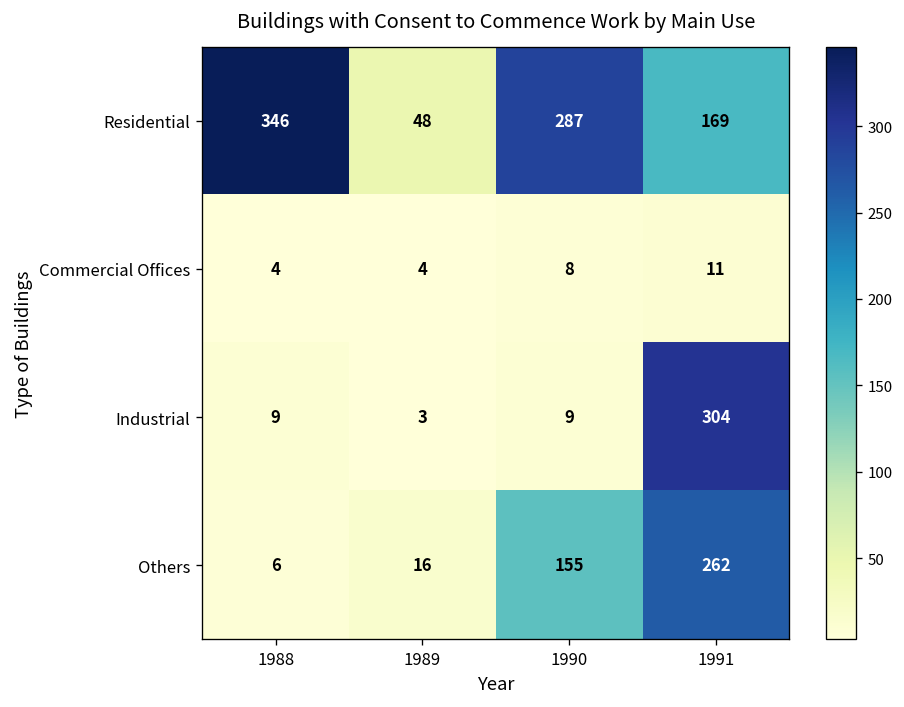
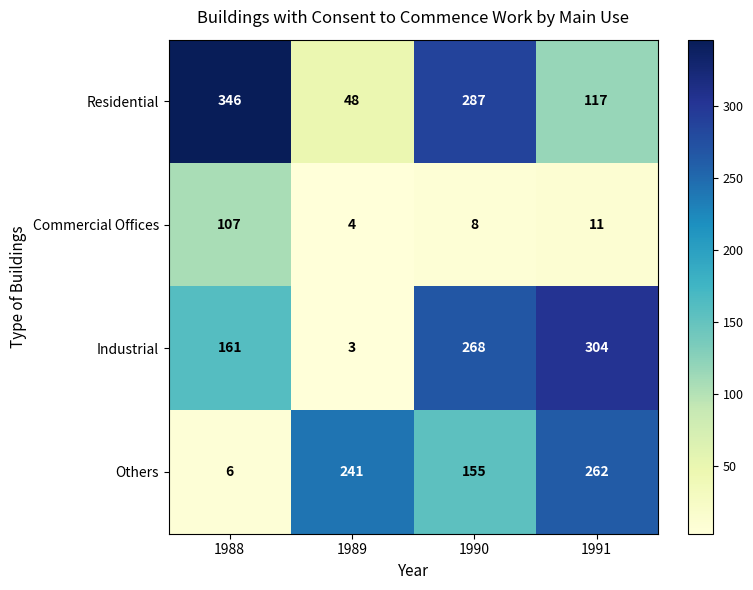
  {
    "Residential": {
      "1988": 346,
      "1989": 48,
      "1990": 287,
-     "1991": 169
+     "1991": 117
    },
    "Commercial Offices": {
-     "1988": 4,
+     "1988": 107,
      "1989": 4,
      "1990": 8,
      "1991": 11
    },
    "Industrial": {
-     "1988": 9,
+     "1988": 161,
      "1989": 3,
-     "1990": 9,
+     "1990": 268,
      "1991": 304
    },
    "Others": {
      "1988": 6,
-     "1989": 16,
+     "1989": 241,
      "1990": 155,
      "1991": 262
    }
  }
